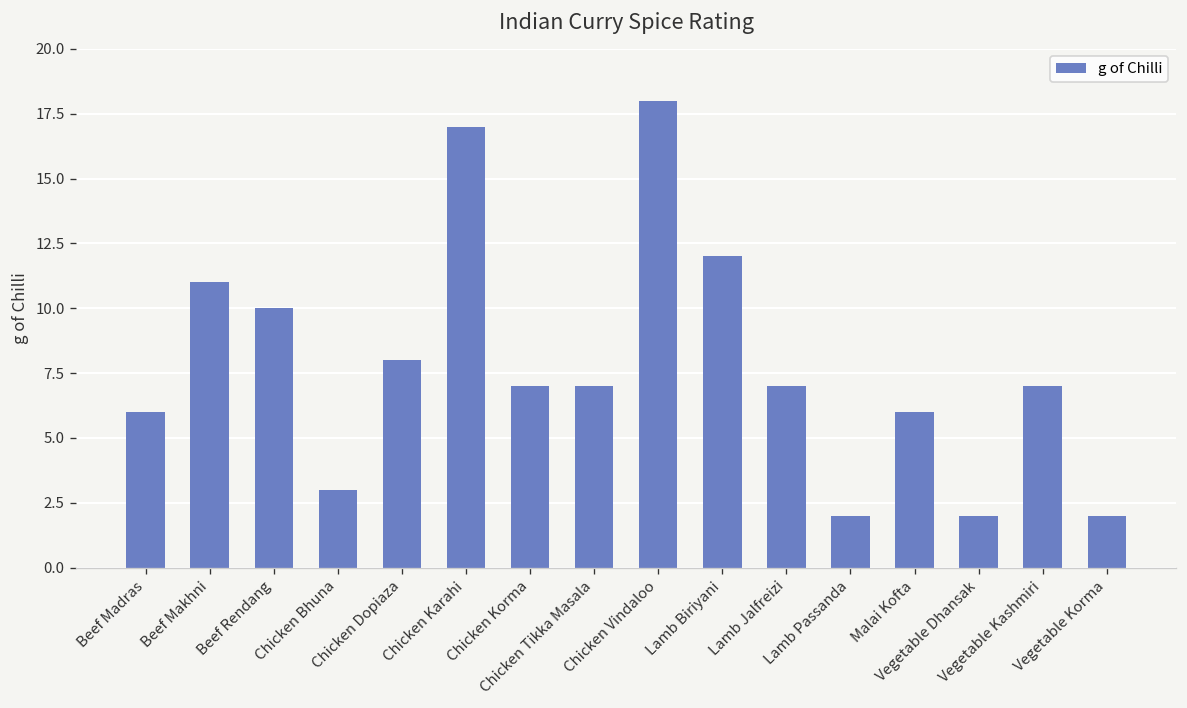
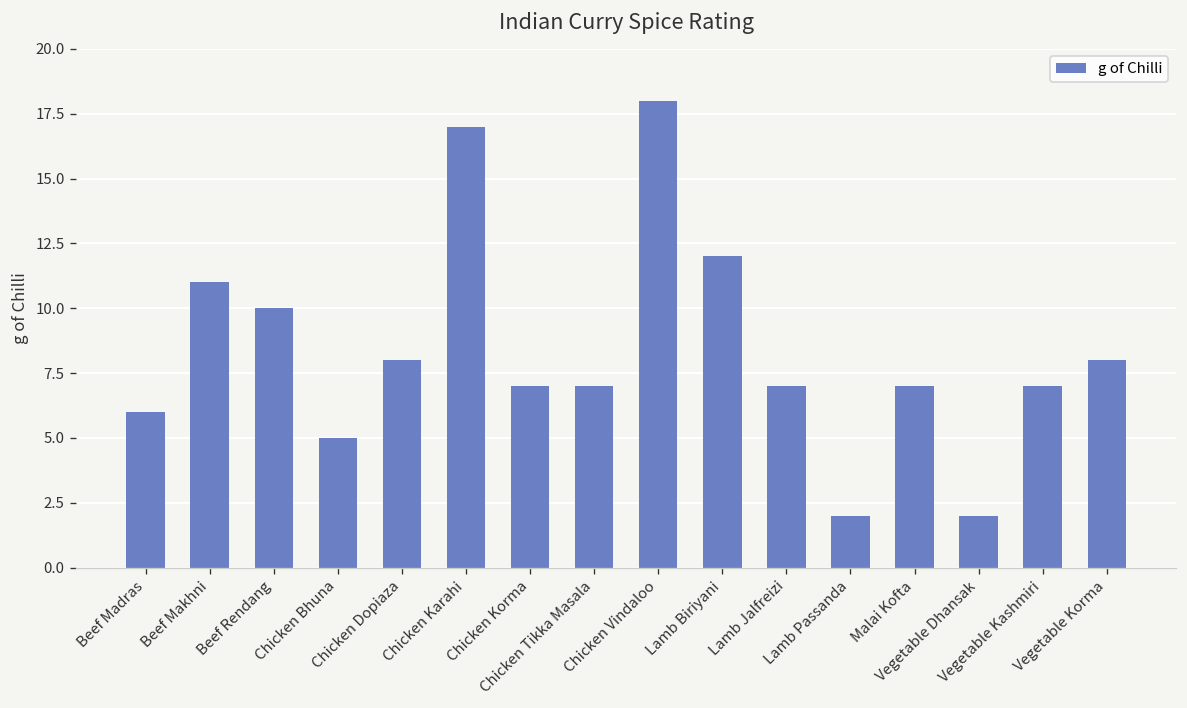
  {
    "Beef Madras": 6,
    "Beef Makhni": 11,
    "Beef Rendang": 10,
-   "Chicken Bhuna": 3,
+   "Chicken Bhuna": 5,
    "Chicken Dopiaza": 8,
    "Chicken Karahi": 17,
    "Chicken Korma": 7,
    "Chicken Tikka Masala": 7,
    "Chicken Vindaloo": 18,
    "Lamb Biriyani": 12,
    "Lamb Jalfreizi": 7,
    "Lamb Passanda": 2,
-   "Malai Kofta": 6,
+   "Malai Kofta": 7,
    "Vegetable Dhansak": 2,
    "Vegetable Kashmiri": 7,
-   "Vegetable Korma": 2
+   "Vegetable Korma": 8
  }
